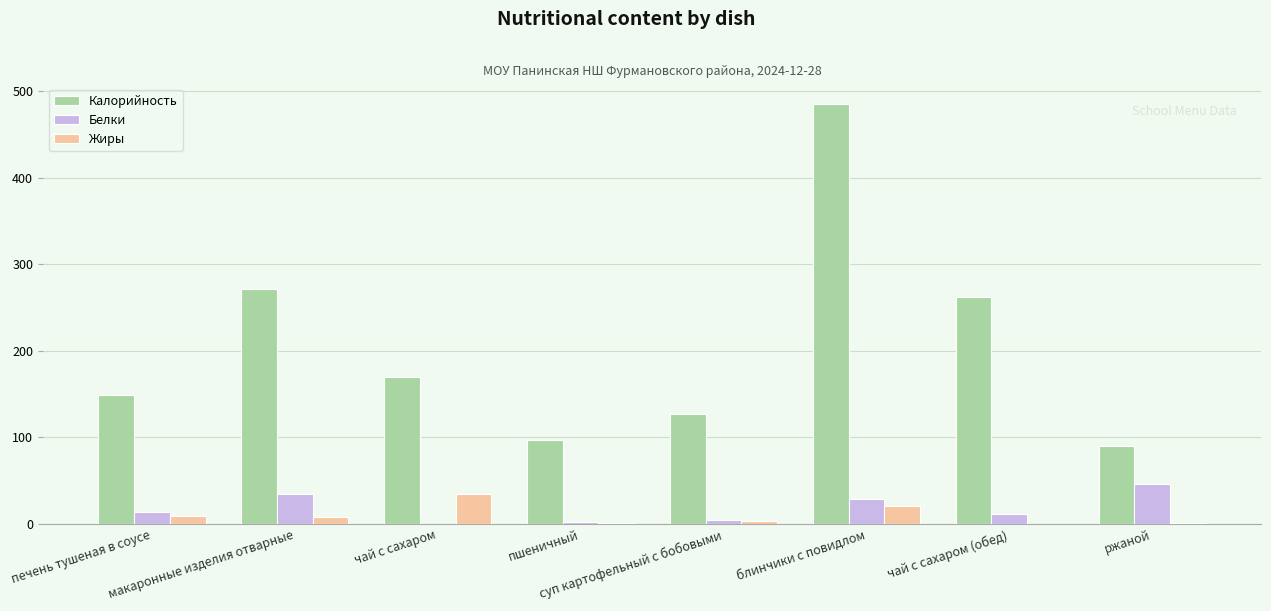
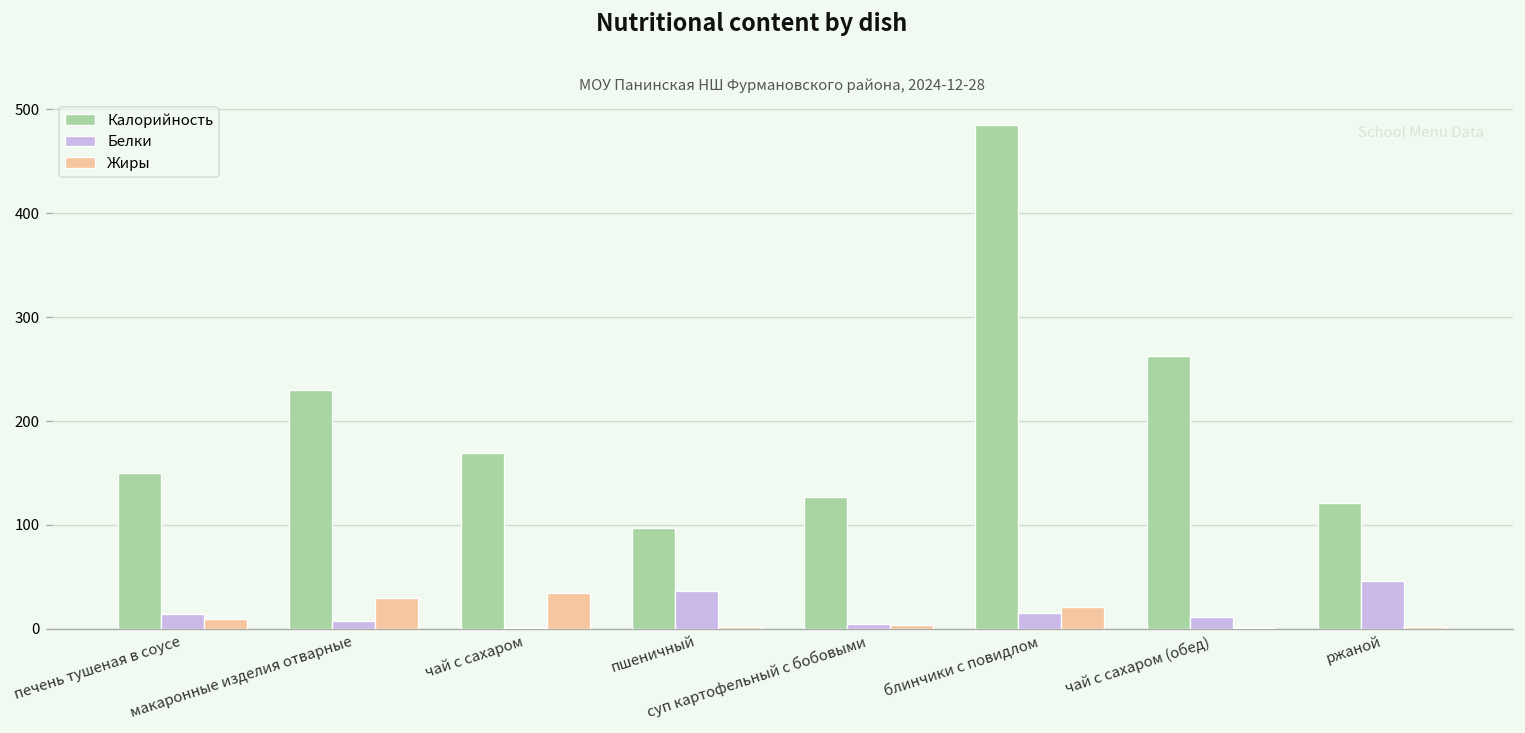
  {
    "Калорийность": {
      "печень тушеная в соусе": 150,
-     "макаронные изделия отварные": 270,
+     "макаронные изделия отварные": 230,
      "чай с сахаром": 170,
      "пшеничный": 100,
      "суп картофельный с бобовыми": 130,
      "блинчики с повидлом": 490,
      "чай с сахаром (обед)": 260,
-     "ржаной": 90
+     "ржаной": 120
    },
    "Белки": {
      "печень тушеная в соусе": 10,
-     "макаронные изделия отварные": 30,
-     "пшеничный": 0,
+     "макаронные изделия отварные": 10,
+     "пшеничный": 40,
      "суп картофельный с бобовыми": 0,
-     "блинчики с повидлом": 30,
+     "блинчики с повидлом": 10,
      "чай с сахаром (обед)": 10,
      "ржаной": 50
    },
    "Жиры": {
      "печень тушеная в соусе": 10,
-     "макаронные изделия отварные": 10,
+     "макаронные изделия отварные": 30,
      "чай с сахаром": 30,
      "суп картофельный с бобовыми": 0,
      "блинчики с повидлом": 20
    }
  }
